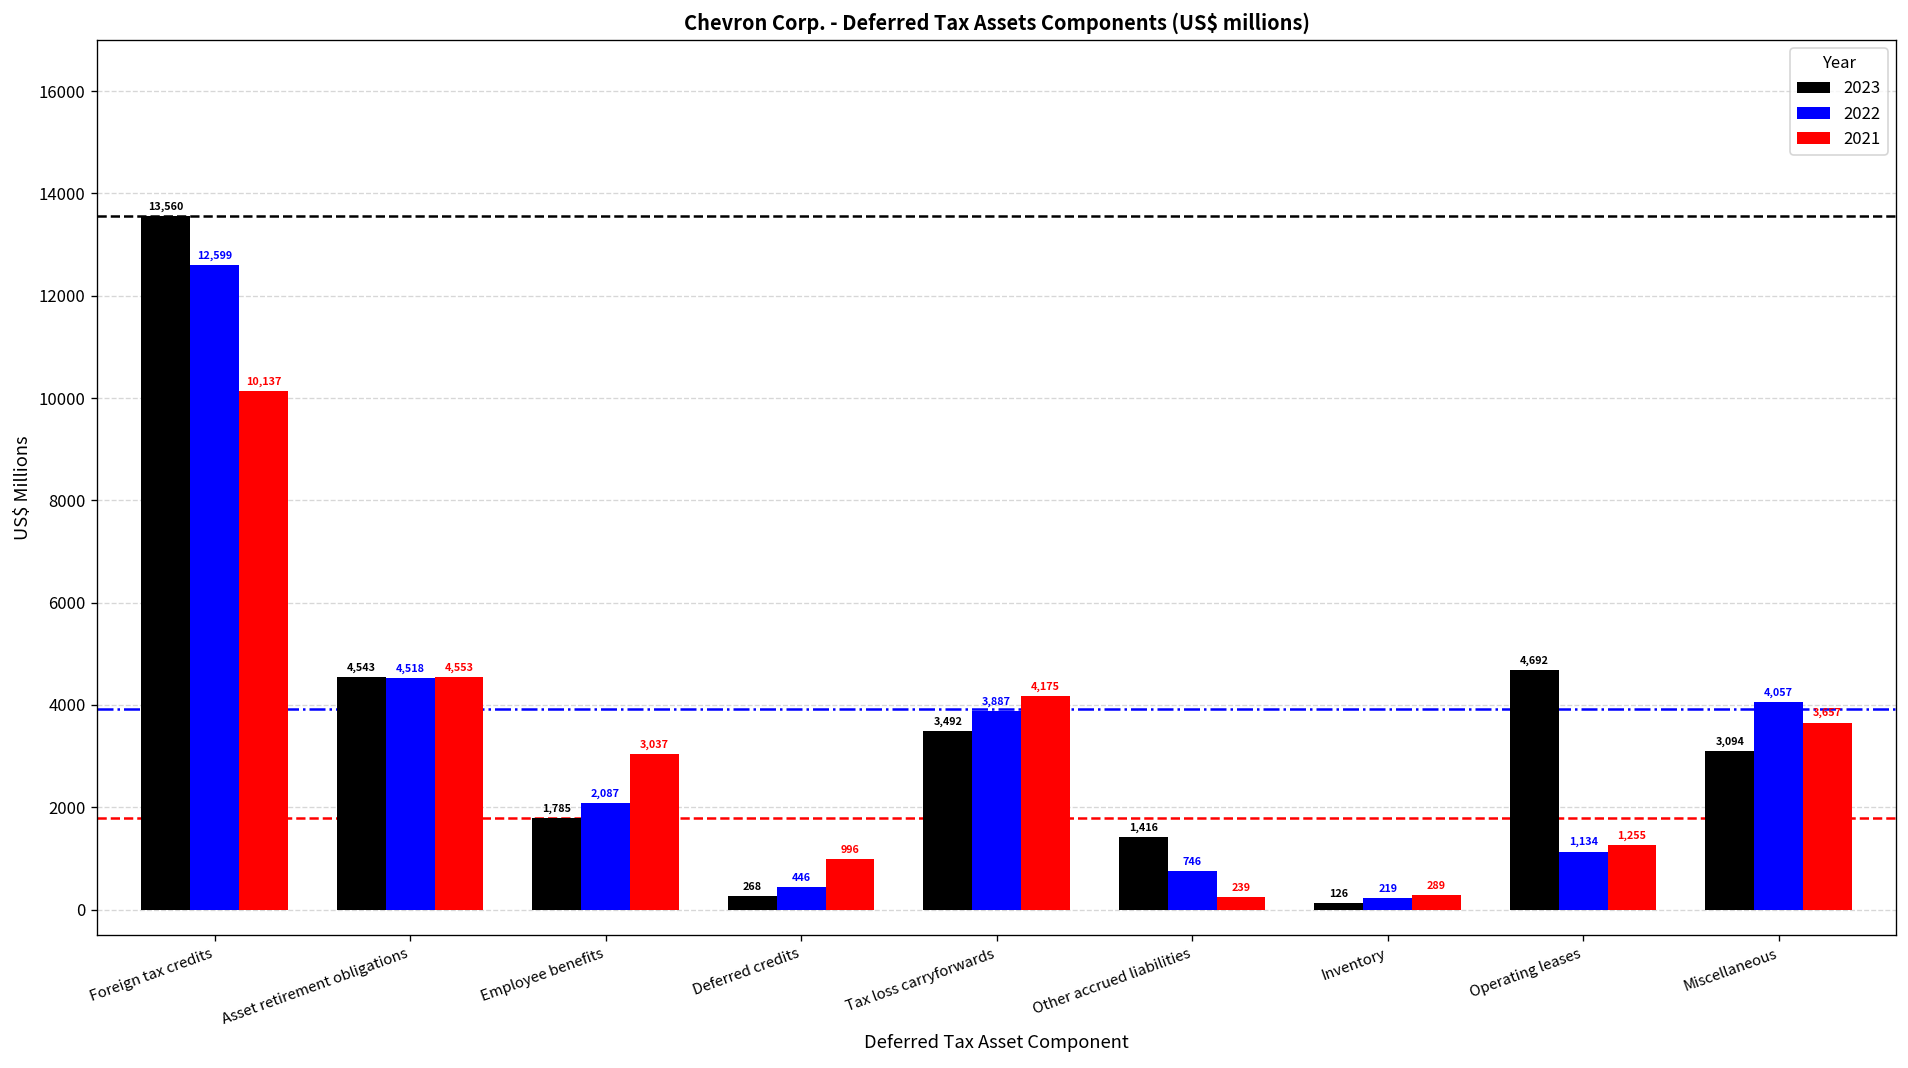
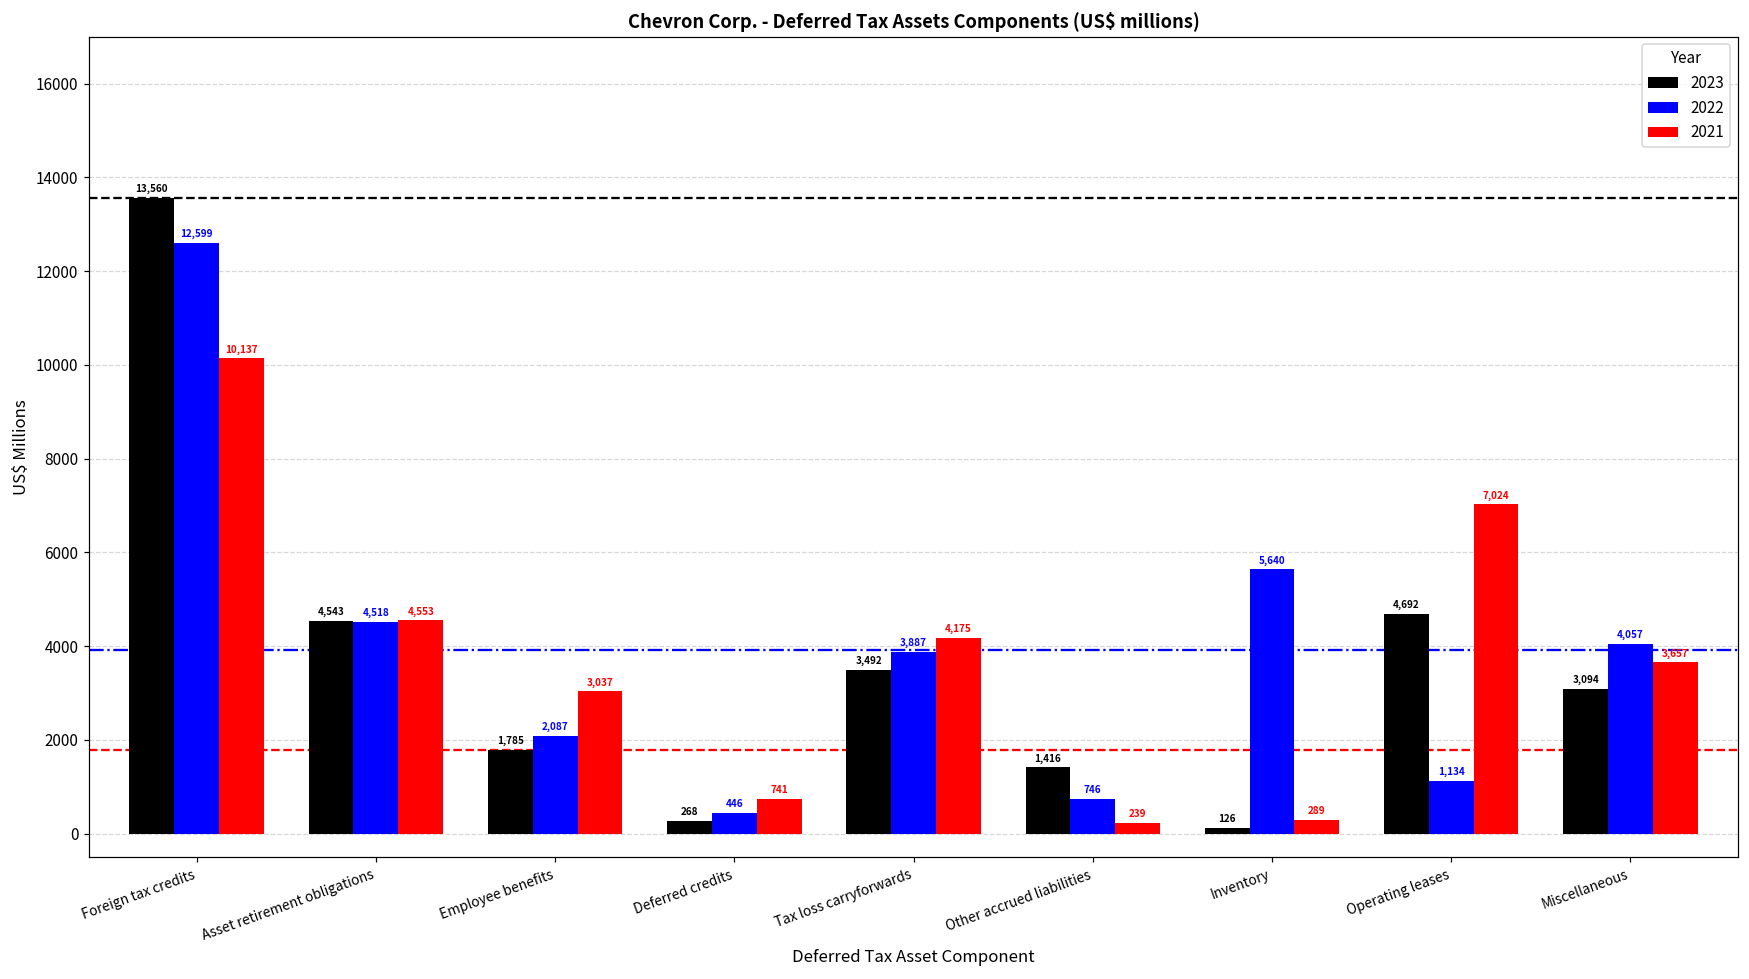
  {
    "2023": {
      "Foreign tax credits": "13,560",
      "Asset retirement obligations": "4,543",
      "Employee benefits": "1,785",
      "Deferred credits": "268",
      "Tax loss carryforwards": "3,492",
      "Other accrued liabilities": "1,416",
      "Inventory": "126",
      "Operating leases": "4,692",
      "Miscellaneous": "3,094"
    },
    "2022": {
      "Foreign tax credits": "12,599",
      "Asset retirement obligations": "4,518",
      "Employee benefits": "2,087",
      "Deferred credits": "446",
      "Tax loss carryforwards": "3,887",
      "Other accrued liabilities": "746",
-     "Inventory": "219",
+     "Inventory": "5,640",
      "Operating leases": "1,134",
      "Miscellaneous": "4,057"
    },
    "2021": {
      "Foreign tax credits": "10,137",
      "Asset retirement obligations": "4,553",
      "Employee benefits": "3,037",
-     "Deferred credits": "996",
+     "Deferred credits": "741",
      "Tax loss carryforwards": "4,175",
      "Other accrued liabilities": "239",
      "Inventory": "289",
-     "Operating leases": "1,255",
+     "Operating leases": "7,024",
      "Miscellaneous": "3,657"
    }
  }
